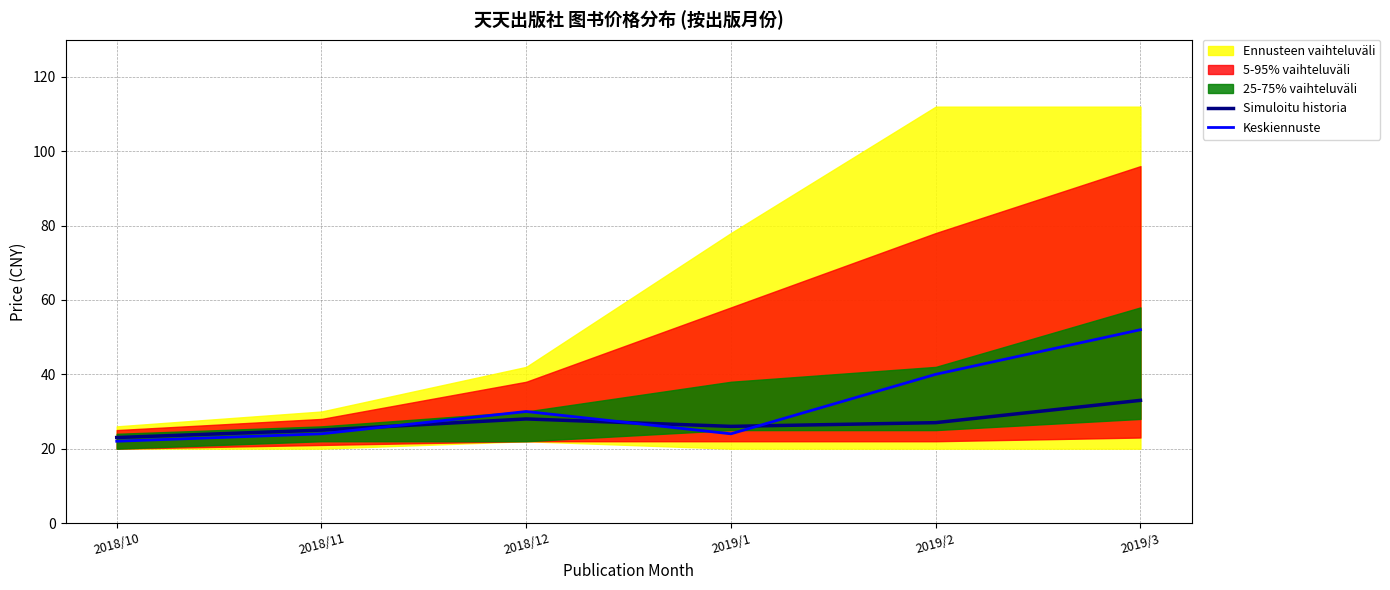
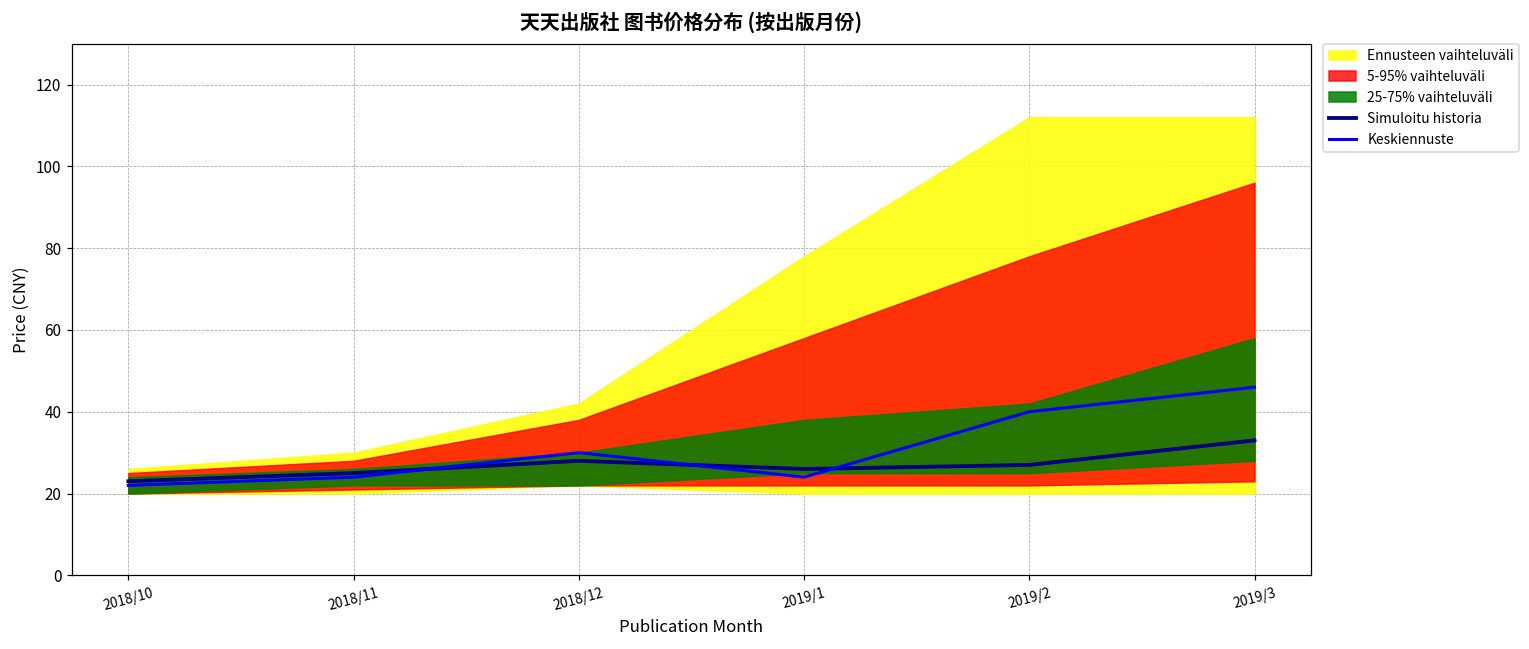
  {
    "Simuloitu historia": {
      "2018/10": 23,
      "2018/11": 25,
      "2018/12": 28,
      "2019/1": 26,
      "2019/2": 27,
      "2019/3": 33
    },
    "Keskiennuste": {
      "2018/10": 22,
      "2018/11": 24,
      "2019/1": 24,
      "2019/2": 40,
-     "2019/3": 52
+     "2019/3": 46
    }
  }
